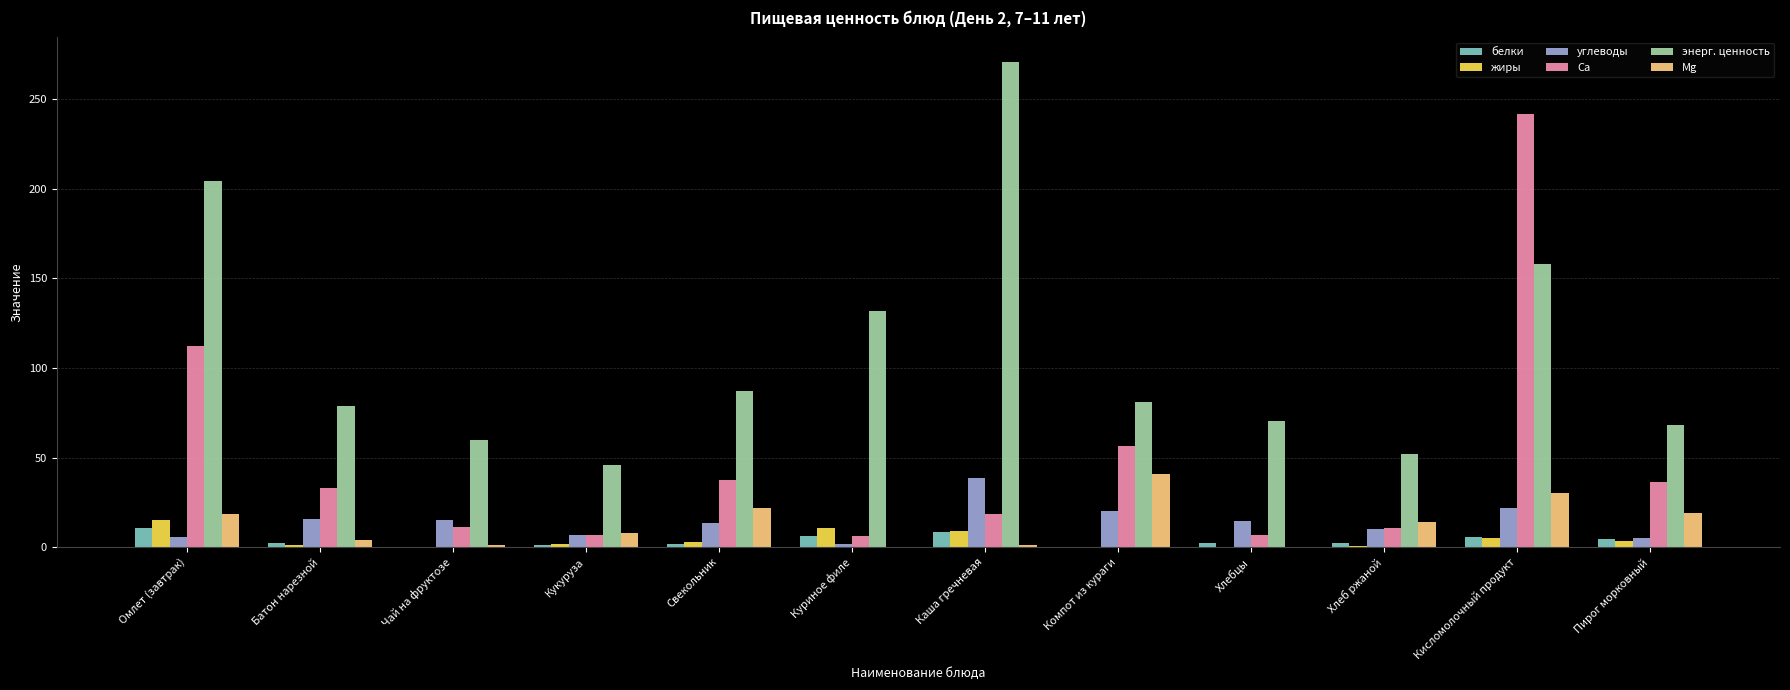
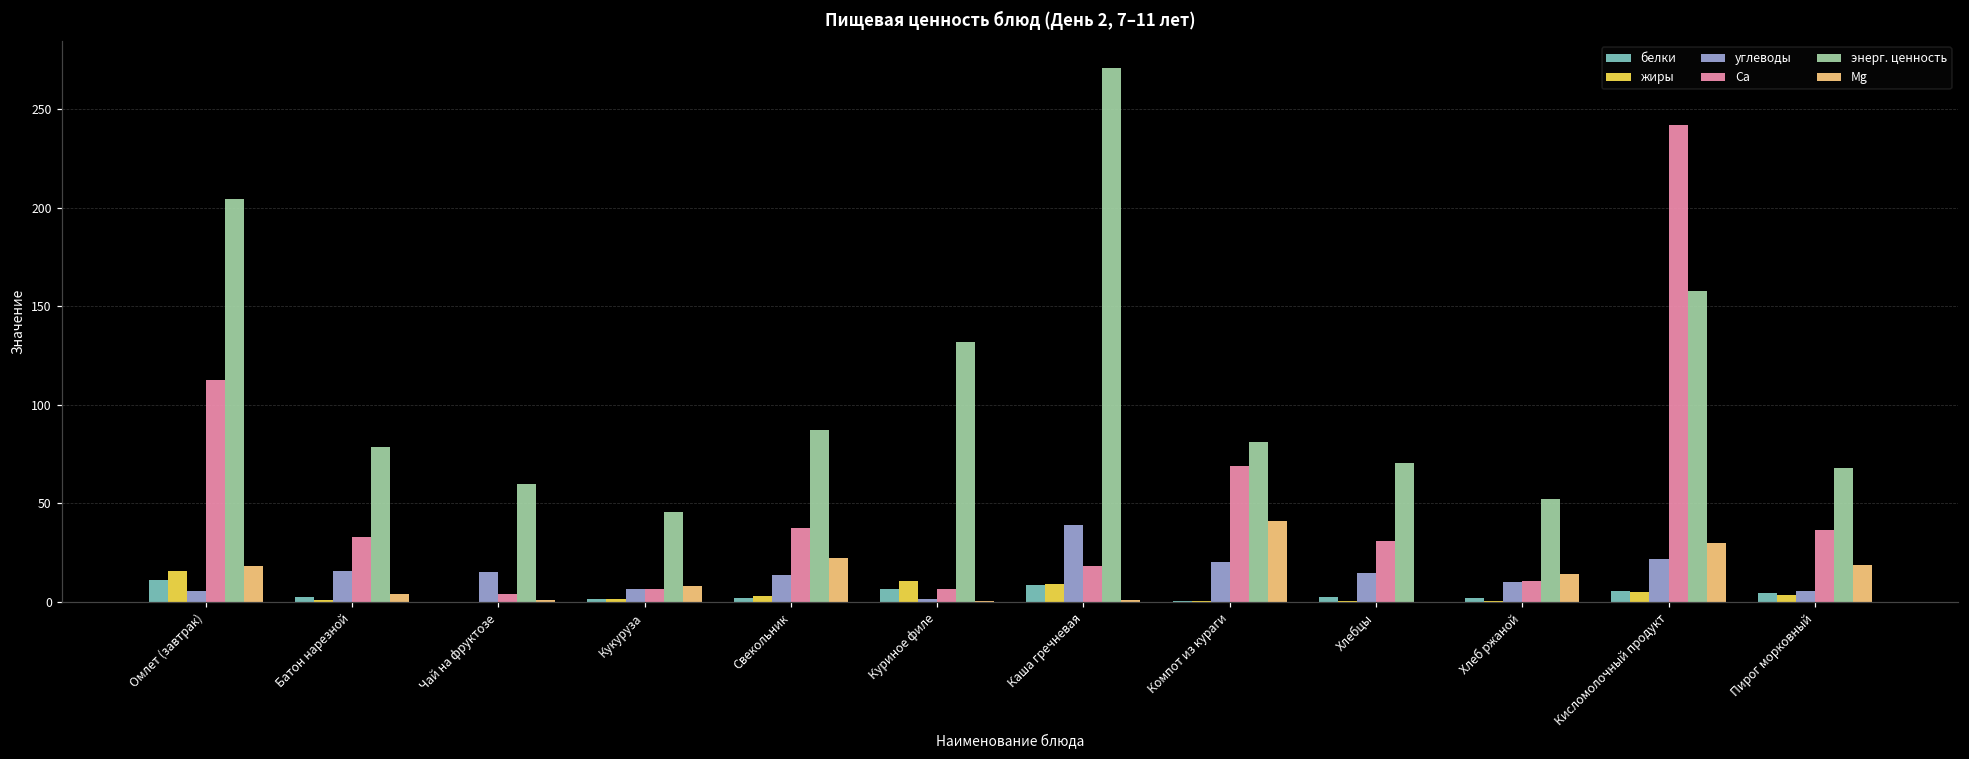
  {
    "Ca": {
      "Омлет (завтрак)": 113,
      "Батон нарезной": 33,
-     "Чай на фруктозе": 11,
+     "Чай на фруктозе": 4,
      "Кукуруза": 7,
      "Свекольник": 38,
      "Куриное филе": 6,
      "Каша гречневая": 18,
-     "Компот из кураги": 56,
-     "Хлебцы": 7,
+     "Компот из кураги": 69,
+     "Хлебцы": 31,
      "Хлеб ржаной": 11,
      "Кисломолочный продукт": 242,
      "Пирог морковный": 37
    }
  }
